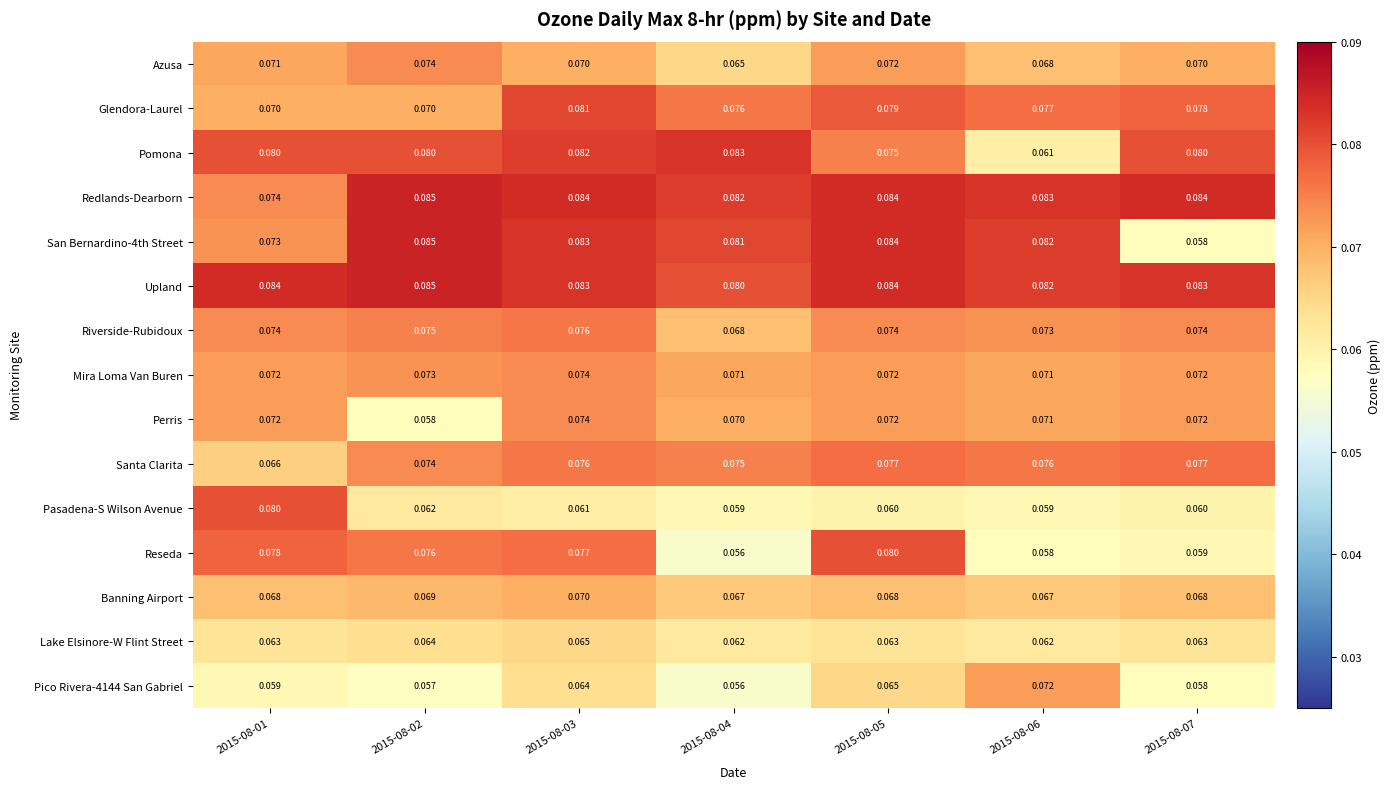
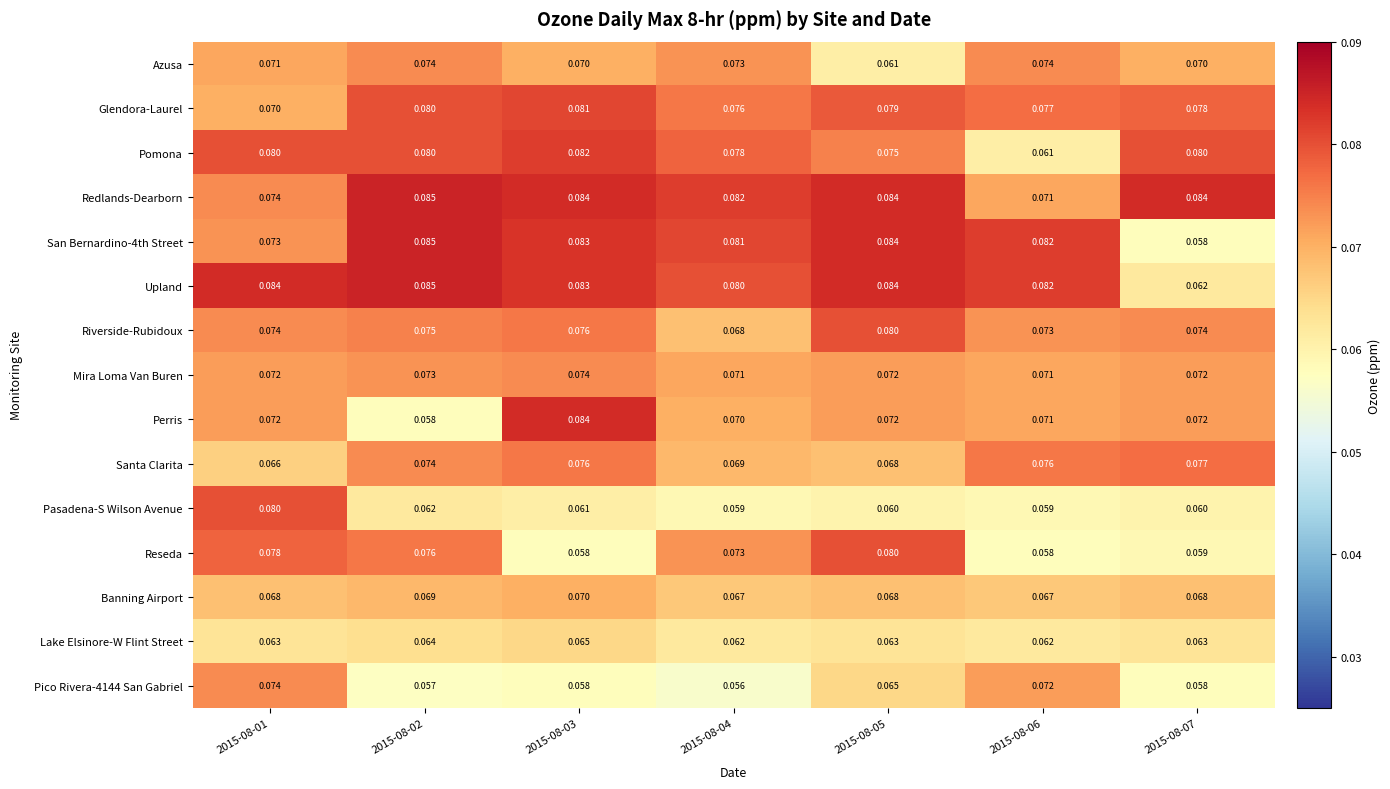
  {
    "Azusa": {
      "2015-08-01": 0.071,
      "2015-08-02": 0.074,
      "2015-08-03": 0.070,
-     "2015-08-04": 0.065,
-     "2015-08-05": 0.072,
-     "2015-08-06": 0.068,
+     "2015-08-04": 0.073,
+     "2015-08-05": 0.061,
+     "2015-08-06": 0.074,
      "2015-08-07": 0.070
    },
    "Glendora-Laurel": {
      "2015-08-01": 0.070,
-     "2015-08-02": 0.070,
+     "2015-08-02": 0.080,
      "2015-08-03": 0.081,
      "2015-08-04": 0.076,
      "2015-08-05": 0.079,
      "2015-08-06": 0.077,
      "2015-08-07": 0.078
    },
    "Pomona": {
      "2015-08-01": 0.080,
      "2015-08-02": 0.080,
      "2015-08-03": 0.082,
-     "2015-08-04": 0.083,
+     "2015-08-04": 0.078,
      "2015-08-05": 0.075,
      "2015-08-06": 0.061,
      "2015-08-07": 0.080
    },
    "Redlands-Dearborn": {
      "2015-08-01": 0.074,
      "2015-08-02": 0.085,
      "2015-08-03": 0.084,
      "2015-08-04": 0.082,
      "2015-08-05": 0.084,
-     "2015-08-06": 0.083,
+     "2015-08-06": 0.071,
      "2015-08-07": 0.084
    },
    "San Bernardino-4th Street": {
      "2015-08-01": 0.073,
      "2015-08-02": 0.085,
      "2015-08-03": 0.083,
      "2015-08-04": 0.081,
      "2015-08-05": 0.084,
      "2015-08-06": 0.082,
      "2015-08-07": 0.058
    },
    "Upland": {
      "2015-08-01": 0.084,
      "2015-08-02": 0.085,
      "2015-08-03": 0.083,
      "2015-08-04": 0.080,
      "2015-08-05": 0.084,
      "2015-08-06": 0.082,
-     "2015-08-07": 0.083
+     "2015-08-07": 0.062
    },
    "Riverside-Rubidoux": {
      "2015-08-01": 0.074,
      "2015-08-02": 0.075,
      "2015-08-03": 0.076,
      "2015-08-04": 0.068,
-     "2015-08-05": 0.074,
+     "2015-08-05": 0.080,
      "2015-08-06": 0.073,
      "2015-08-07": 0.074
    },
    "Mira Loma Van Buren": {
      "2015-08-01": 0.072,
      "2015-08-02": 0.073,
      "2015-08-03": 0.074,
      "2015-08-04": 0.071,
      "2015-08-05": 0.072,
      "2015-08-06": 0.071,
      "2015-08-07": 0.072
    },
    "Perris": {
      "2015-08-01": 0.072,
      "2015-08-02": 0.058,
-     "2015-08-03": 0.074,
+     "2015-08-03": 0.084,
      "2015-08-04": 0.070,
      "2015-08-05": 0.072,
      "2015-08-06": 0.071,
      "2015-08-07": 0.072
    },
    "Santa Clarita": {
      "2015-08-01": 0.066,
      "2015-08-02": 0.074,
      "2015-08-03": 0.076,
-     "2015-08-04": 0.075,
-     "2015-08-05": 0.077,
+     "2015-08-04": 0.069,
+     "2015-08-05": 0.068,
      "2015-08-06": 0.076,
      "2015-08-07": 0.077
    },
    "Pasadena-S Wilson Avenue": {
      "2015-08-01": 0.080,
      "2015-08-02": 0.062,
      "2015-08-03": 0.061,
      "2015-08-04": 0.059,
      "2015-08-05": 0.060,
      "2015-08-06": 0.059,
      "2015-08-07": 0.060
    },
    "Reseda": {
      "2015-08-01": 0.078,
      "2015-08-02": 0.076,
-     "2015-08-03": 0.077,
-     "2015-08-04": 0.056,
+     "2015-08-03": 0.058,
+     "2015-08-04": 0.073,
      "2015-08-05": 0.080,
      "2015-08-06": 0.058,
      "2015-08-07": 0.059
    },
    "Banning Airport": {
      "2015-08-01": 0.068,
      "2015-08-02": 0.069,
      "2015-08-03": 0.070,
      "2015-08-04": 0.067,
      "2015-08-05": 0.068,
      "2015-08-06": 0.067,
      "2015-08-07": 0.068
    },
    "Lake Elsinore-W Flint Street": {
      "2015-08-01": 0.063,
      "2015-08-02": 0.064,
      "2015-08-03": 0.065,
      "2015-08-04": 0.062,
      "2015-08-05": 0.063,
      "2015-08-06": 0.062,
      "2015-08-07": 0.063
    },
    "Pico Rivera-4144 San Gabriel": {
-     "2015-08-01": 0.059,
+     "2015-08-01": 0.074,
      "2015-08-02": 0.057,
-     "2015-08-03": 0.064,
+     "2015-08-03": 0.058,
      "2015-08-04": 0.056,
      "2015-08-05": 0.065,
      "2015-08-06": 0.072,
      "2015-08-07": 0.058
    }
  }
